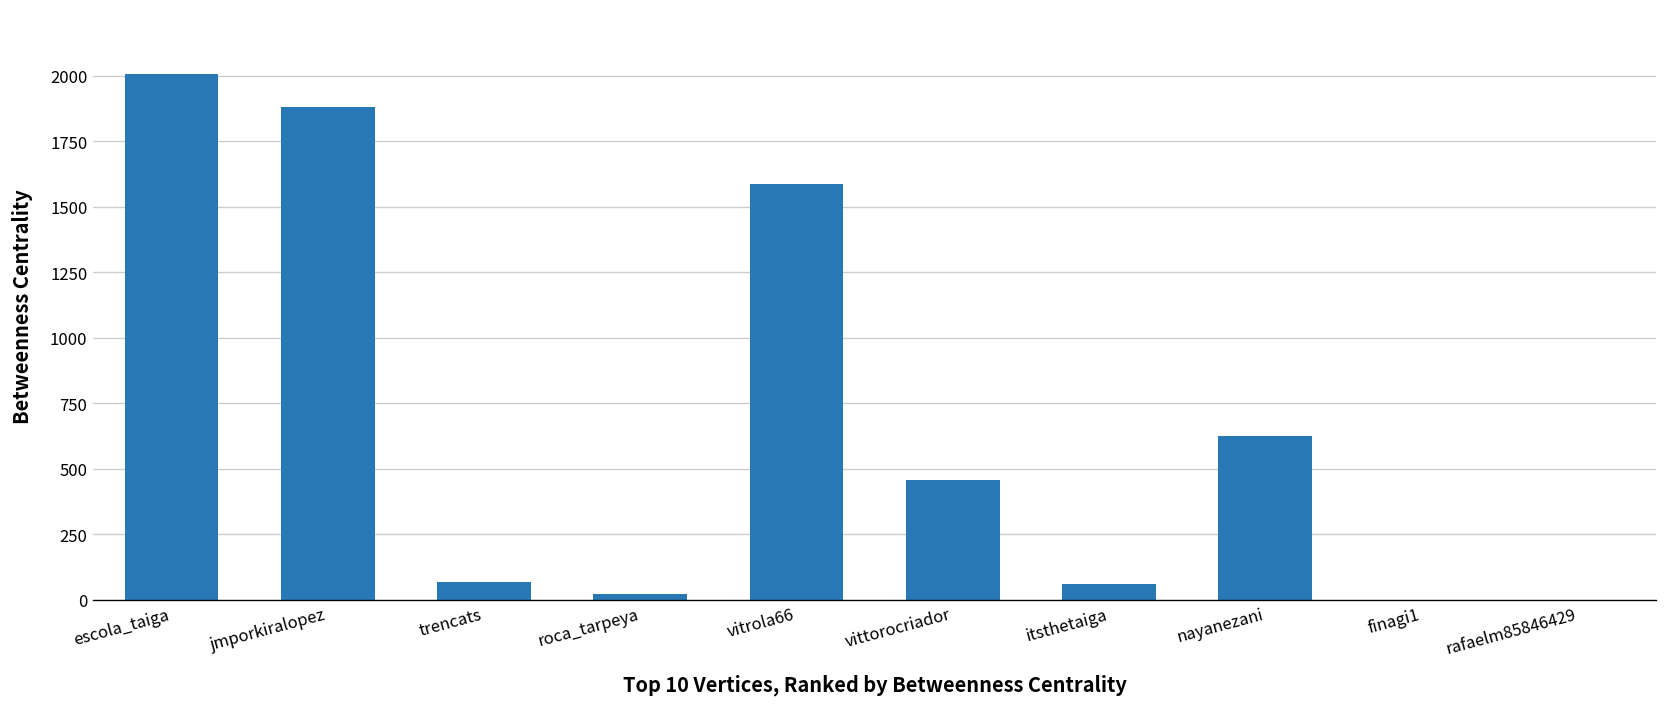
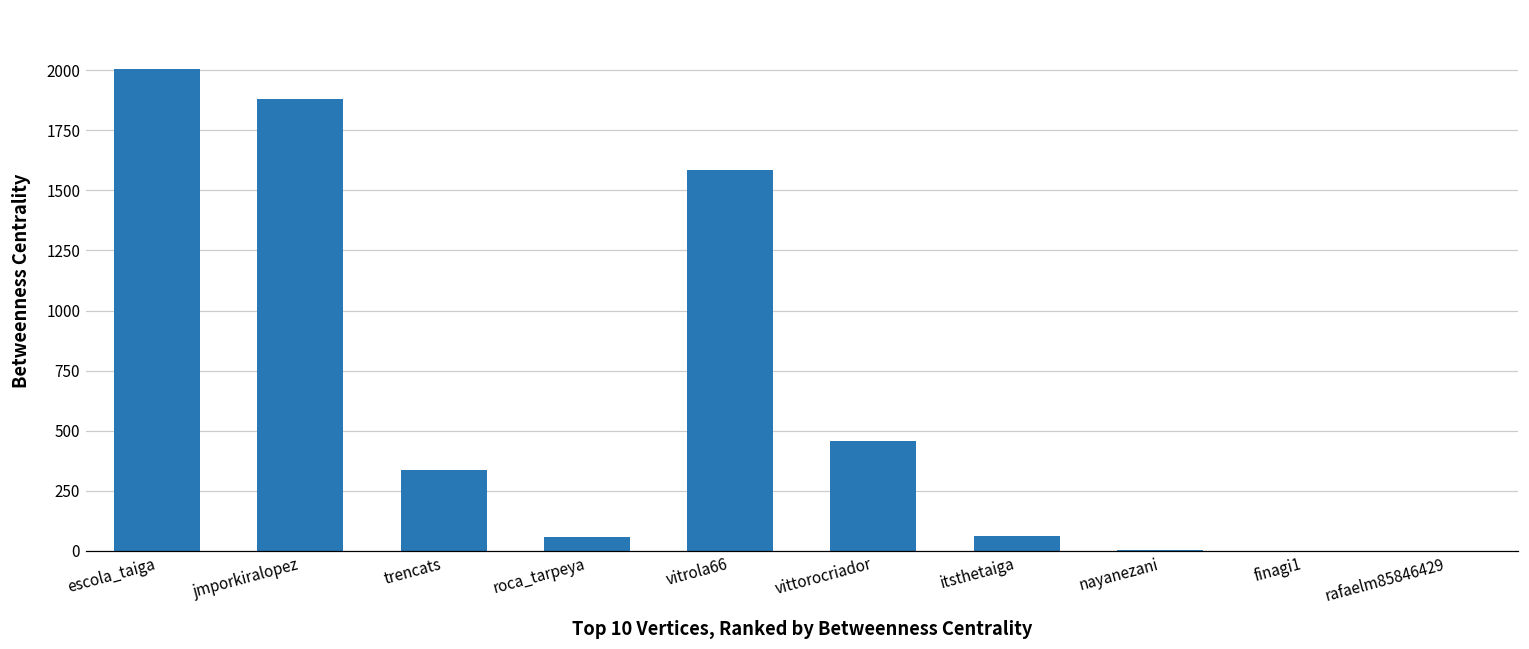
  {
    "escola_taiga": 2010,
    "jmporkiralopez": 1880,
-   "trencats": 70,
-   "roca_tarpeya": 20,
+   "trencats": 340,
+   "roca_tarpeya": 60,
    "vitrola66": 1590,
    "vittorocriador": 460,
    "itsthetaiga": 60,
-   "nayanezani": 620,
+   "nayanezani": 0,
    "finagi1": 0,
    "rafaelm85846429": 0
  }
